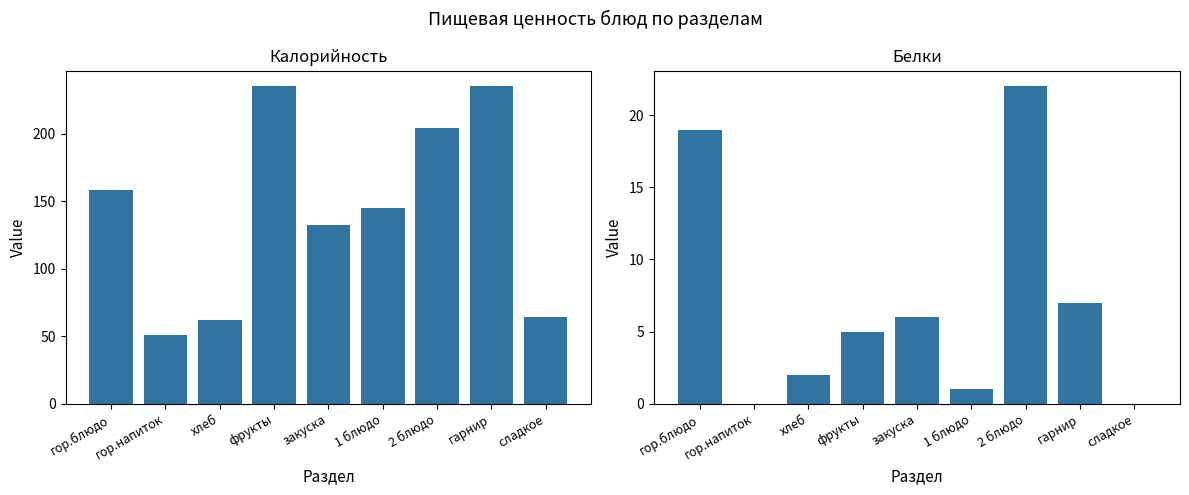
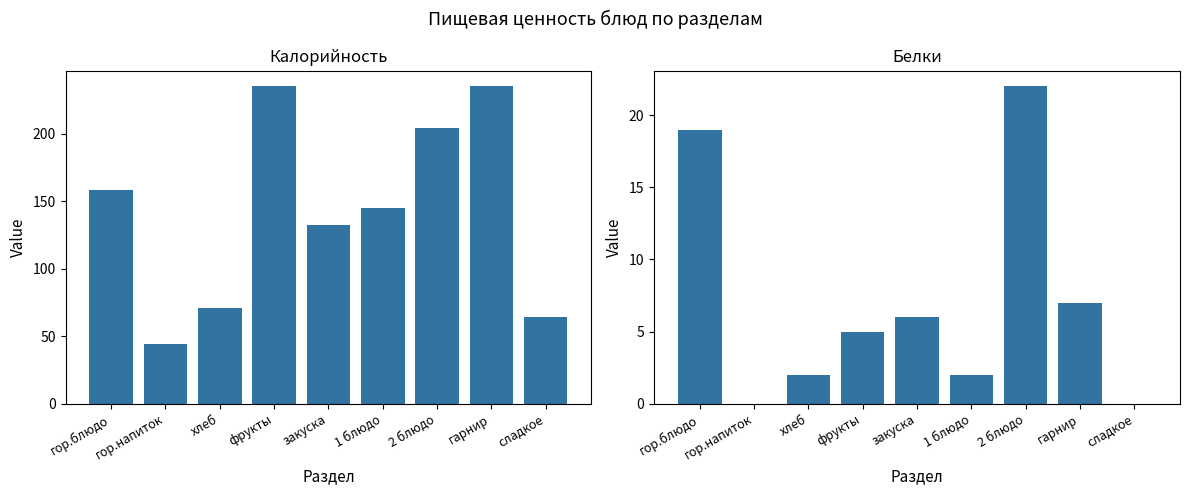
  {
    "Калорийность": {
      "гор.блюдо": 158,
-     "гор.напиток": 51,
-     "хлеб": 62,
+     "гор.напиток": 44,
+     "хлеб": 71,
      "фрукты": 235,
      "закуска": 132,
      "1 блюдо": 145,
      "2 блюдо": 204,
      "гарнир": 235,
      "сладкое": 64
    },
    "Белки": {
      "гор.блюдо": 19,
      "гор.напиток": 0,
      "хлеб": 2,
      "фрукты": 5,
      "закуска": 6,
-     "1 блюдо": 1,
+     "1 блюдо": 2,
      "2 блюдо": 22,
      "гарнир": 7,
      "сладкое": 0
    }
  }
